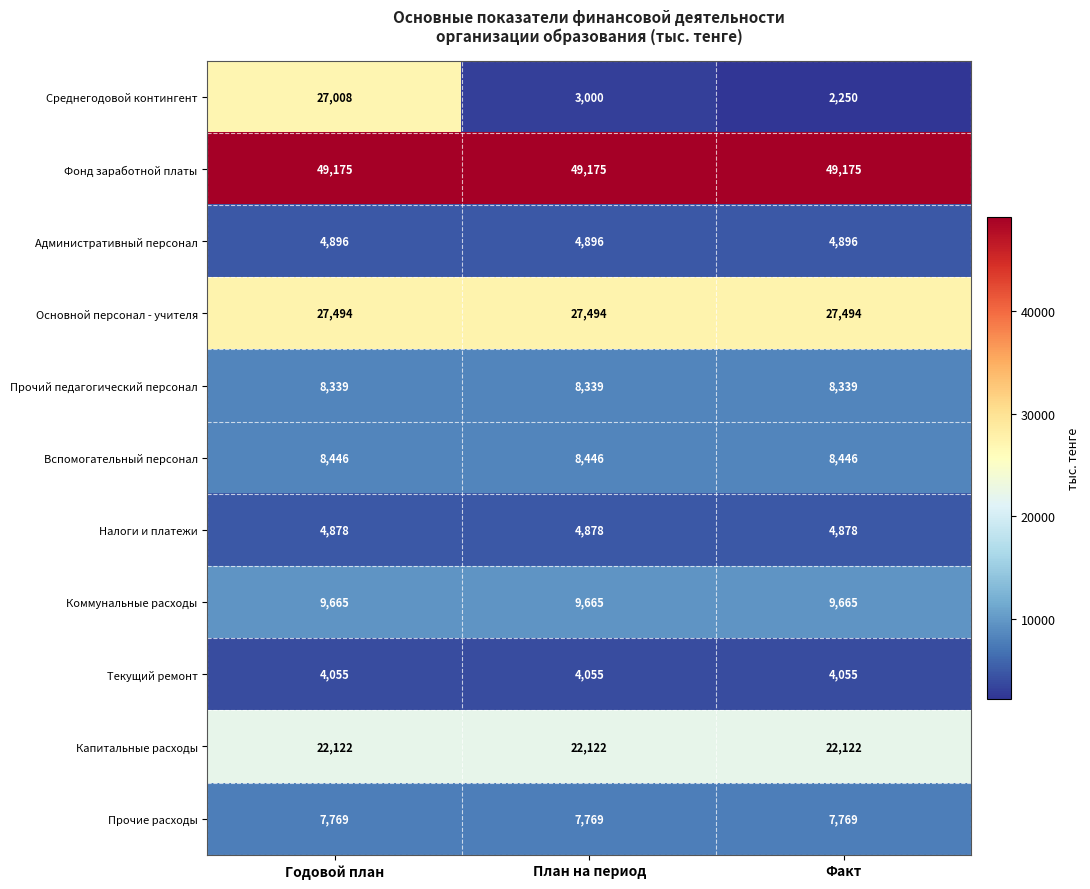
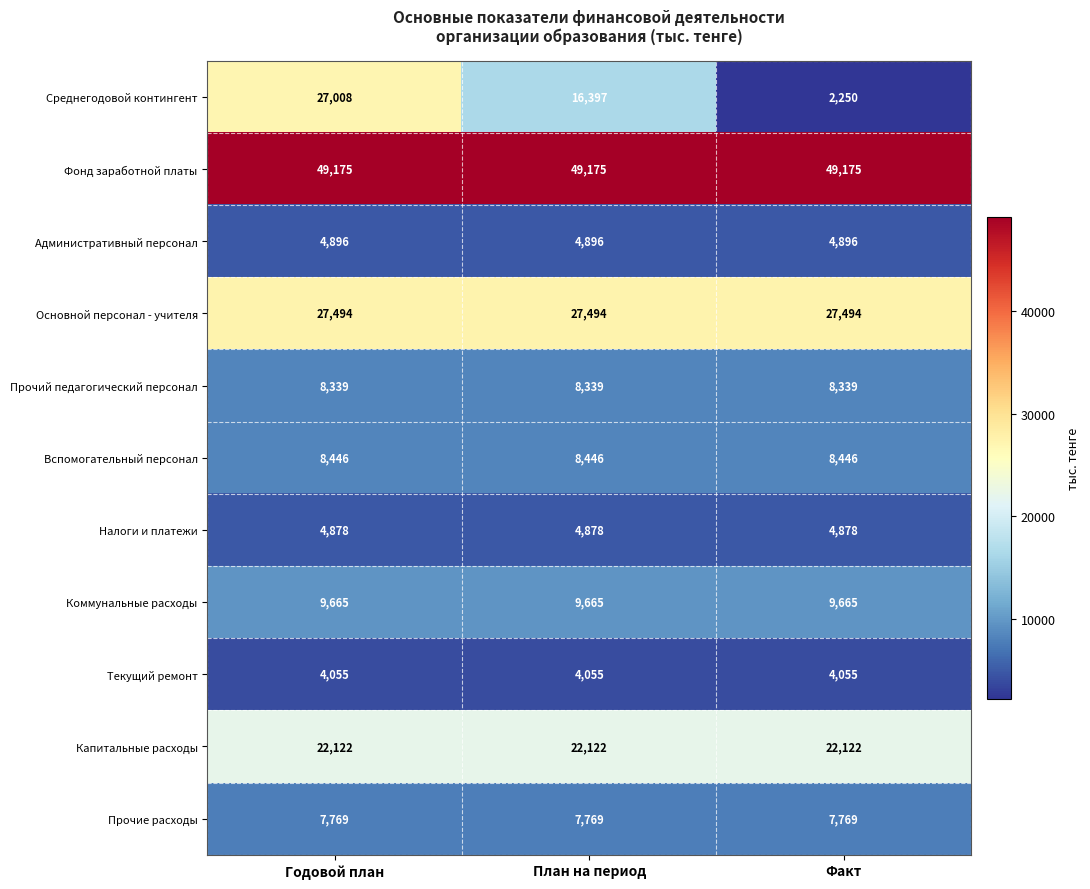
  {
    "Среднегодовой контингент": {
      "Годовой план": "27,008",
-     "План на период": "3,000",
+     "План на период": "16,397",
      "Факт": "2,250"
    },
    "Фонд заработной платы": {
      "Годовой план": "49,175",
      "План на период": "49,175",
      "Факт": "49,175"
    },
    "Административный персонал": {
      "Годовой план": "4,896",
      "План на период": "4,896",
      "Факт": "4,896"
    },
    "Основной персонал - учителя": {
      "Годовой план": "27,494",
      "План на период": "27,494",
      "Факт": "27,494"
    },
    "Прочий педагогический персонал": {
      "Годовой план": "8,339",
      "План на период": "8,339",
      "Факт": "8,339"
    },
    "Вспомогательный персонал": {
      "Годовой план": "8,446",
      "План на период": "8,446",
      "Факт": "8,446"
    },
    "Налоги и платежи": {
      "Годовой план": "4,878",
      "План на период": "4,878",
      "Факт": "4,878"
    },
    "Коммунальные расходы": {
      "Годовой план": "9,665",
      "План на период": "9,665",
      "Факт": "9,665"
    },
    "Текущий ремонт": {
      "Годовой план": "4,055",
      "План на период": "4,055",
      "Факт": "4,055"
    },
    "Капитальные расходы": {
      "Годовой план": "22,122",
      "План на период": "22,122",
      "Факт": "22,122"
    },
    "Прочие расходы": {
      "Годовой план": "7,769",
      "План на период": "7,769",
      "Факт": "7,769"
    }
  }
